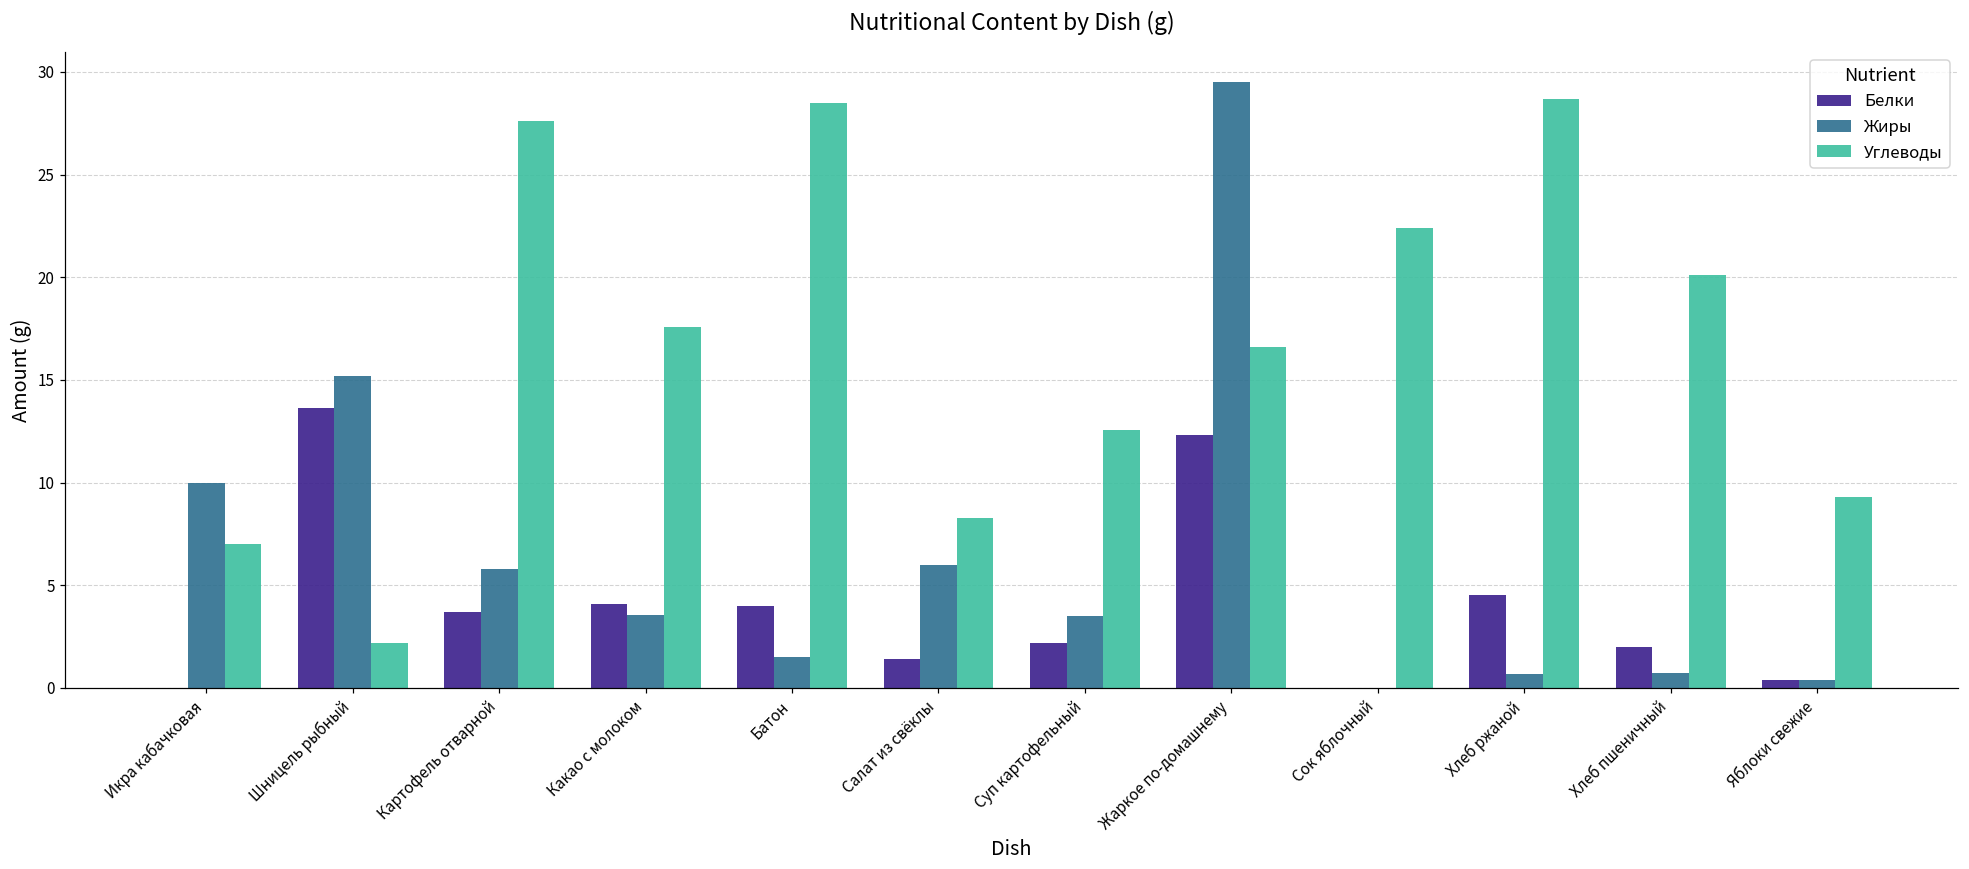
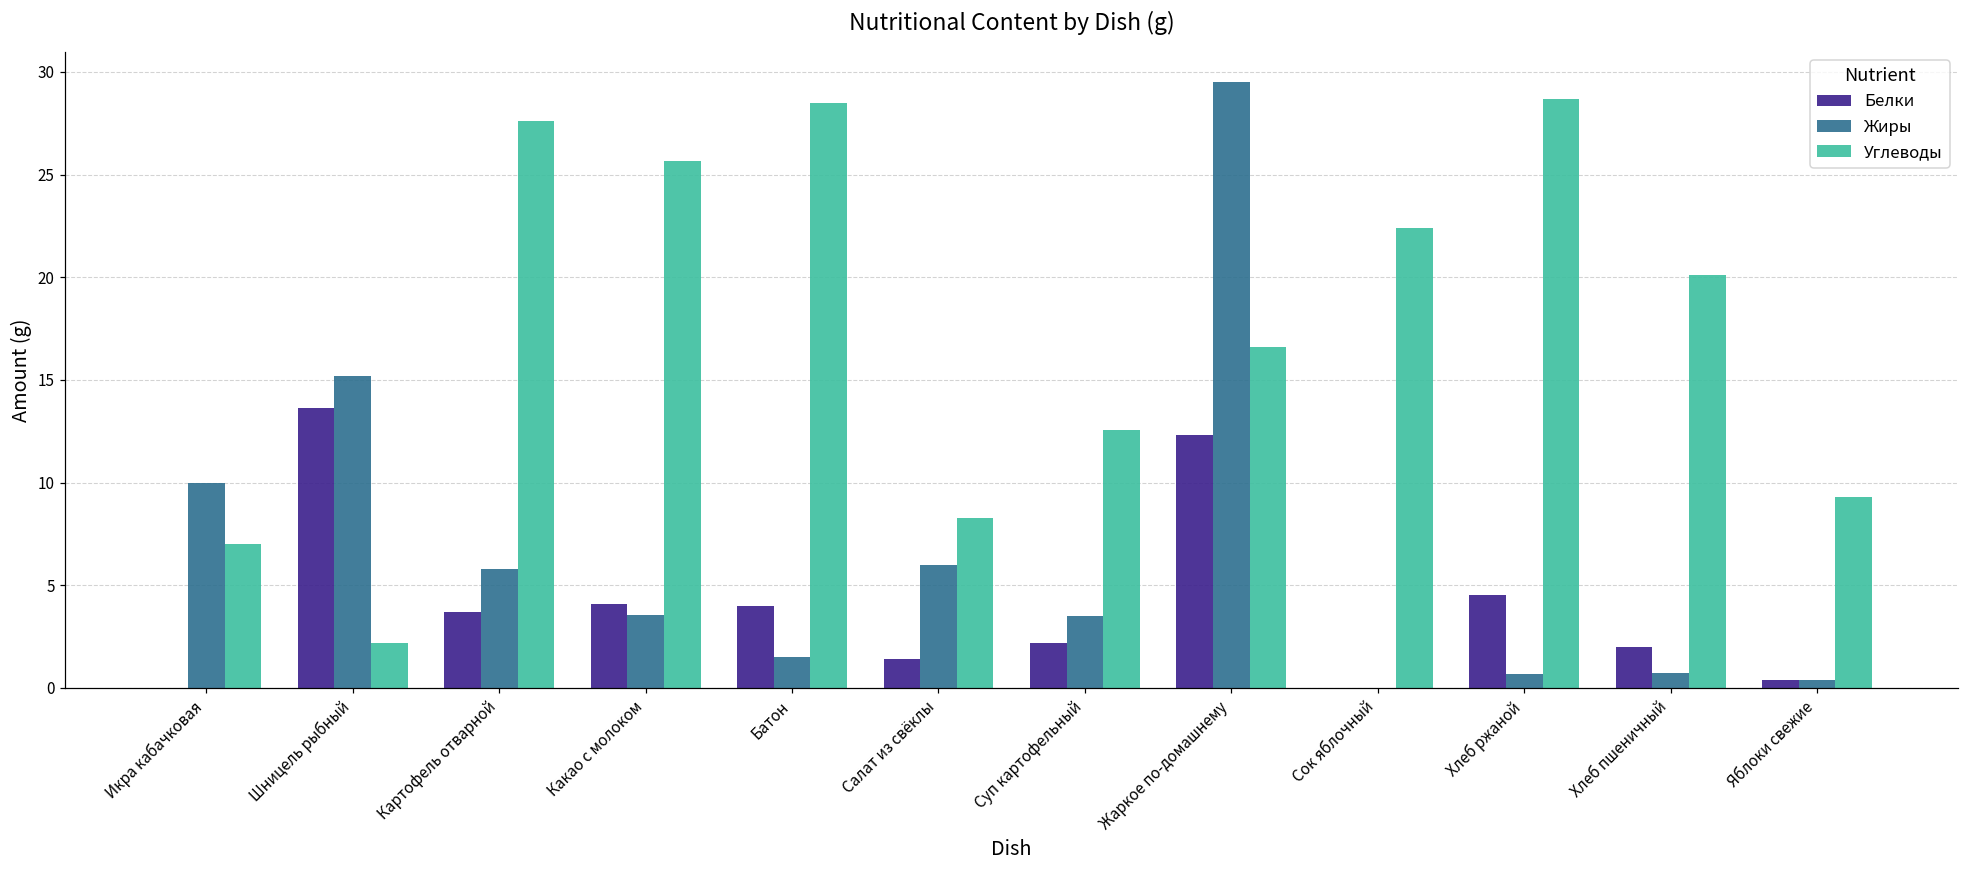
  {
    "Белки": {
      "Икра кабачковая": 0.0,
      "Шницель рыбный": 13.6,
      "Картофель отварной": 3.7,
      "Какао с молоком": 4.1,
      "Батон": 4.0,
      "Салат из свёклы": 1.4,
      "Суп картофельный": 2.2,
      "Жаркое по-домашнему": 12.3,
      "Сок яблочный": 0.0,
      "Хлеб ржаной": 4.6,
      "Хлеб пшеничный": 2.0,
      "Яблоки свежие": 0.4
    },
    "Жиры": {
      "Икра кабачковая": 10.0,
      "Шницель рыбный": 15.2,
      "Картофель отварной": 5.8,
      "Какао с молоком": 3.5,
      "Батон": 1.5,
      "Салат из свёклы": 6.0,
      "Суп картофельный": 3.5,
      "Жаркое по-домашнему": 29.5,
      "Сок яблочный": 0.0,
      "Хлеб ржаной": 0.7,
      "Хлеб пшеничный": 0.8,
      "Яблоки свежие": 0.4
    },
    "Углеводы": {
      "Икра кабачковая": 7.0,
      "Шницель рыбный": 2.2,
      "Картофель отварной": 27.6,
-     "Какао с молоком": 17.6,
+     "Какао с молоком": 25.7,
      "Батон": 28.5,
      "Салат из свёклы": 8.3,
      "Суп картофельный": 12.6,
      "Жаркое по-домашнему": 16.6,
      "Сок яблочный": 22.4,
      "Хлеб ржаной": 28.7,
      "Хлеб пшеничный": 20.1,
      "Яблоки свежие": 9.3
    }
  }
